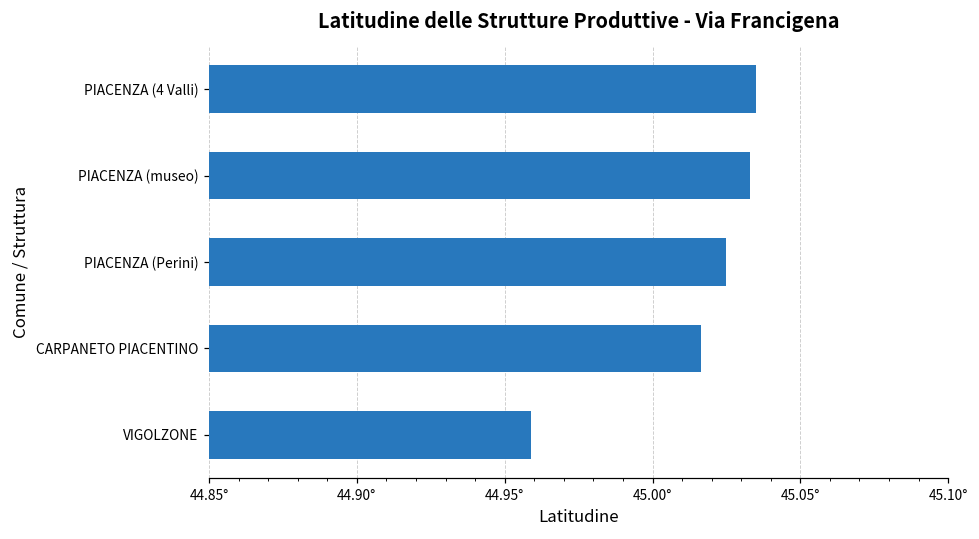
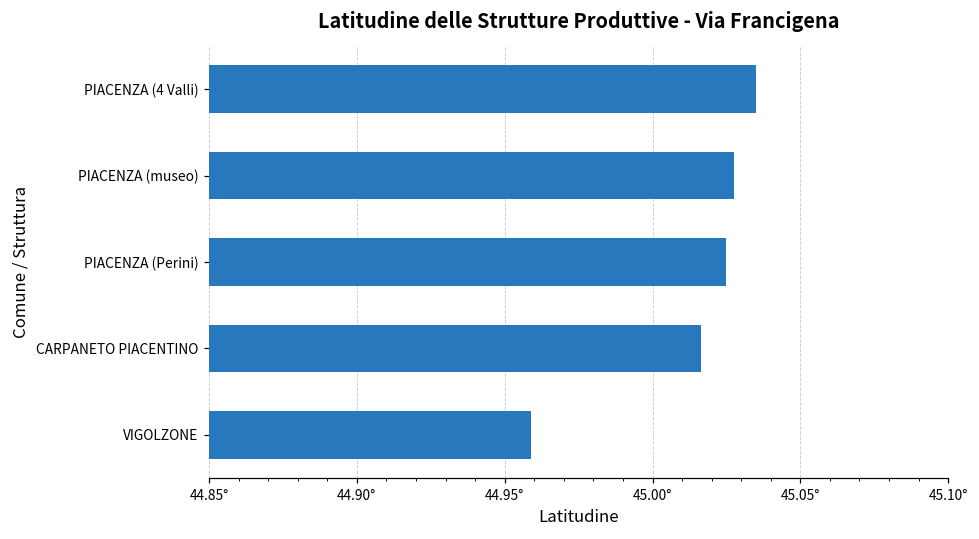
  {
    "PIACENZA (4 Valli)": "45.035°",
-   "PIACENZA (museo)": "45.033°",
+   "PIACENZA (museo)": "45.028°",
    "PIACENZA (Perini)": "45.025°",
    "CARPANETO PIACENTINO": "45.016°",
    "VIGOLZONE": "44.959°"
  }
